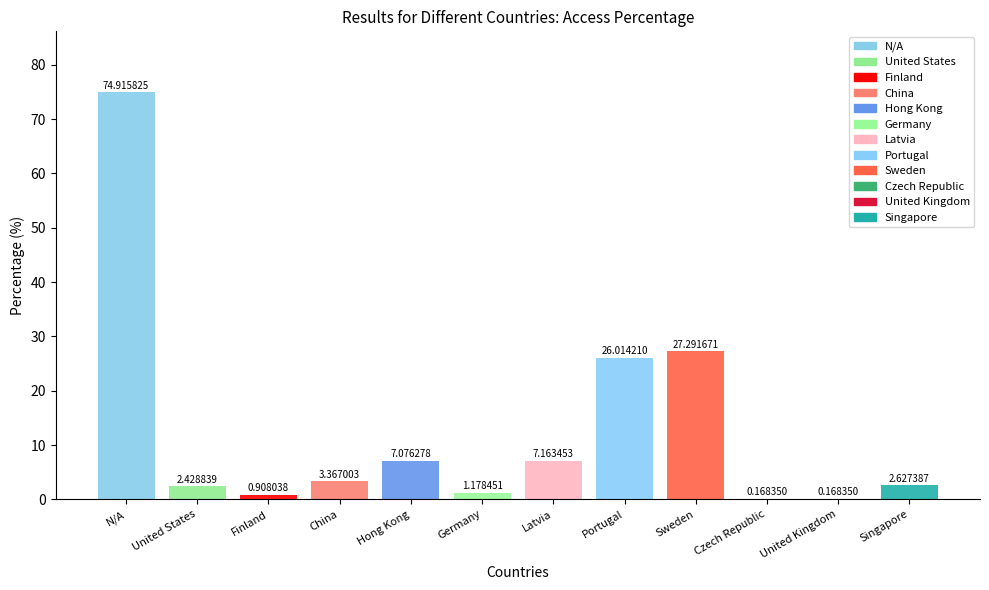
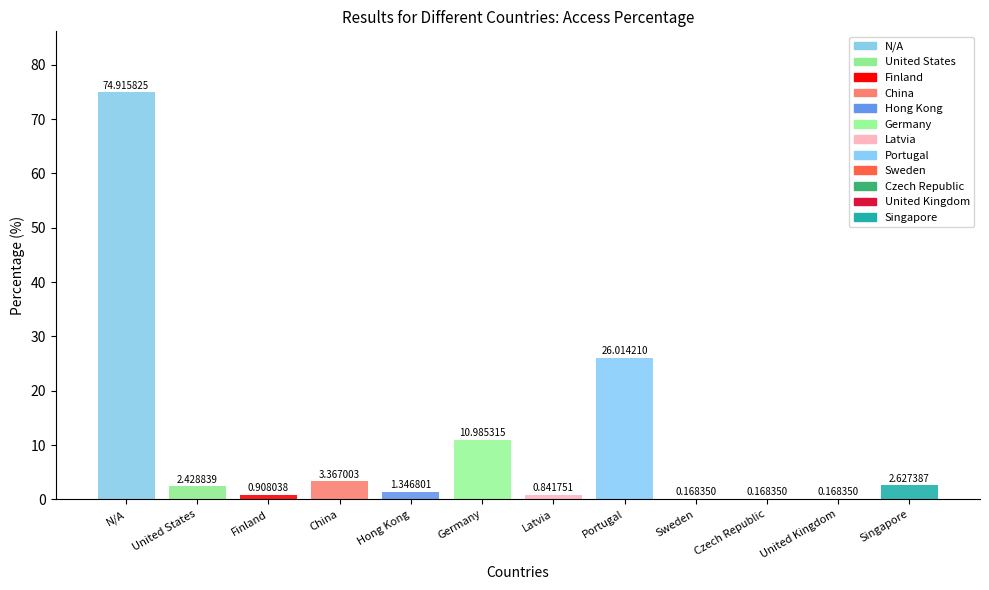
  {
    "N/A": 74.915825,
    "United States": 2.428839,
    "Finland": 0.908038,
    "China": 3.367003,
-   "Hong Kong": 7.076278,
-   "Germany": 1.178451,
-   "Latvia": 7.163453,
+   "Hong Kong": 1.346801,
+   "Germany": 10.985315,
+   "Latvia": 0.841751,
    "Portugal": 26.014210,
-   "Sweden": 27.291671,
+   "Sweden": 0.168350,
    "Czech Republic": 0.168350,
    "United Kingdom": 0.168350,
    "Singapore": 2.627387
  }
